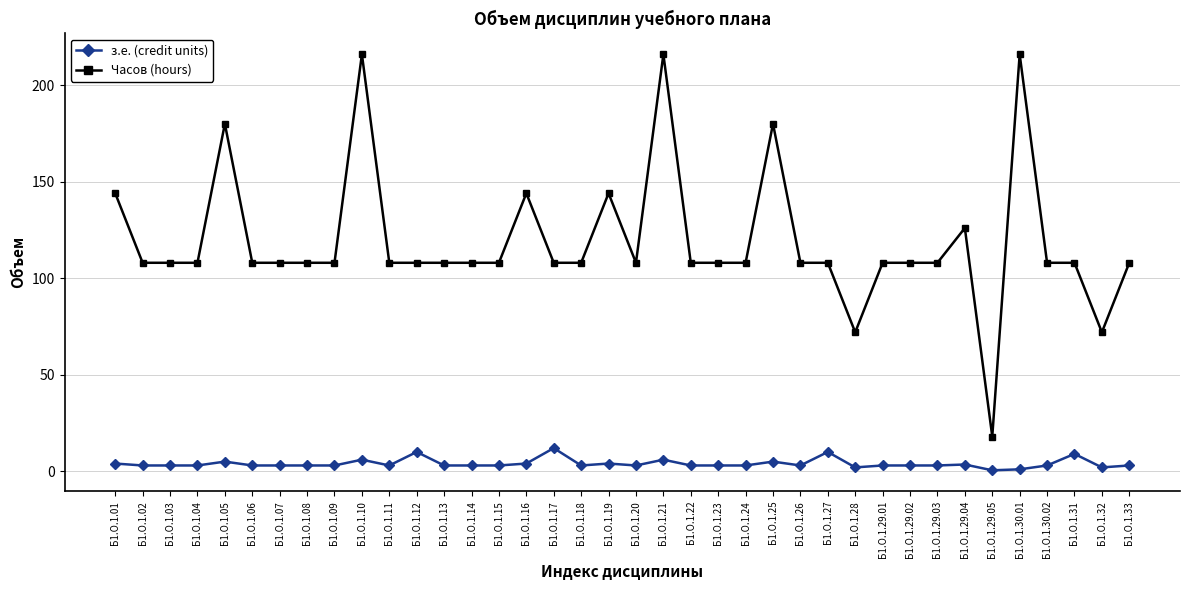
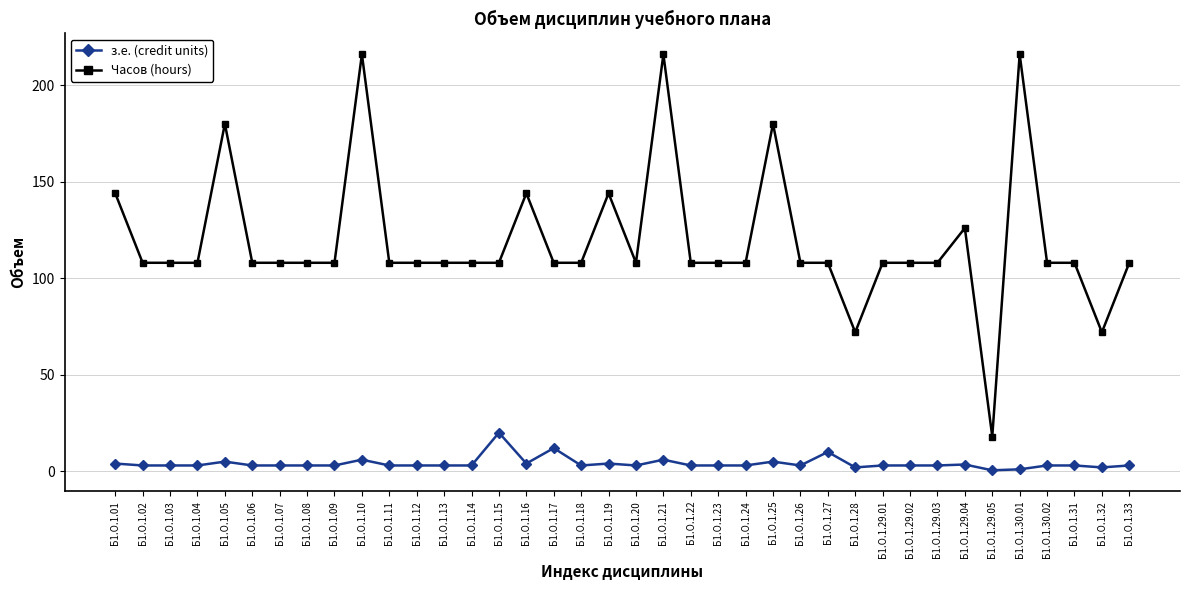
  {
    "з.е. (credit units)": {
      "Б1.О.1.01": 4,
      "Б1.О.1.02": 3,
      "Б1.О.1.03": 3,
      "Б1.О.1.04": 3,
      "Б1.О.1.05": 5,
      "Б1.О.1.06": 3,
      "Б1.О.1.07": 3,
      "Б1.О.1.08": 3,
      "Б1.О.1.09": 3,
      "Б1.О.1.10": 6,
      "Б1.О.1.11": 3,
-     "Б1.О.1.12": 10,
+     "Б1.О.1.12": 3,
      "Б1.О.1.13": 3,
      "Б1.О.1.14": 3,
-     "Б1.О.1.15": 3,
+     "Б1.О.1.15": 20,
      "Б1.О.1.16": 4,
      "Б1.О.1.17": 12,
      "Б1.О.1.18": 3,
      "Б1.О.1.19": 4,
      "Б1.О.1.20": 3,
      "Б1.О.1.21": 6,
      "Б1.О.1.22": 3,
      "Б1.О.1.23": 3,
      "Б1.О.1.24": 3,
      "Б1.О.1.25": 5,
      "Б1.О.1.26": 3,
      "Б1.О.1.27": 10,
      "Б1.О.1.28": 2,
      "Б1.О.1.29.01": 3,
      "Б1.О.1.29.02": 3,
      "Б1.О.1.29.03": 3,
      "Б1.О.1.29.04": 4,
      "Б1.О.1.29.05": 1,
      "Б1.О.1.30.01": 1,
      "Б1.О.1.30.02": 3,
-     "Б1.О.1.31": 9,
+     "Б1.О.1.31": 3,
      "Б1.О.1.32": 2,
      "Б1.О.1.33": 3
    },
    "Часов (hours)": {
      "Б1.О.1.01": 144,
      "Б1.О.1.02": 108,
      "Б1.О.1.03": 108,
      "Б1.О.1.04": 108,
      "Б1.О.1.05": 180,
      "Б1.О.1.06": 108,
      "Б1.О.1.07": 108,
      "Б1.О.1.08": 108,
      "Б1.О.1.09": 108,
      "Б1.О.1.10": 216,
      "Б1.О.1.11": 108,
      "Б1.О.1.12": 108,
      "Б1.О.1.13": 108,
      "Б1.О.1.14": 108,
      "Б1.О.1.15": 108,
      "Б1.О.1.16": 144,
      "Б1.О.1.17": 108,
      "Б1.О.1.18": 108,
      "Б1.О.1.19": 144,
      "Б1.О.1.20": 108,
      "Б1.О.1.21": 216,
      "Б1.О.1.22": 108,
      "Б1.О.1.23": 108,
      "Б1.О.1.24": 108,
      "Б1.О.1.25": 180,
      "Б1.О.1.26": 108,
      "Б1.О.1.27": 108,
      "Б1.О.1.28": 72,
      "Б1.О.1.29.01": 108,
      "Б1.О.1.29.02": 108,
      "Б1.О.1.29.03": 108,
      "Б1.О.1.29.04": 126,
      "Б1.О.1.29.05": 18,
      "Б1.О.1.30.01": 216,
      "Б1.О.1.30.02": 108,
      "Б1.О.1.31": 108,
      "Б1.О.1.32": 72,
      "Б1.О.1.33": 108
    }
  }
